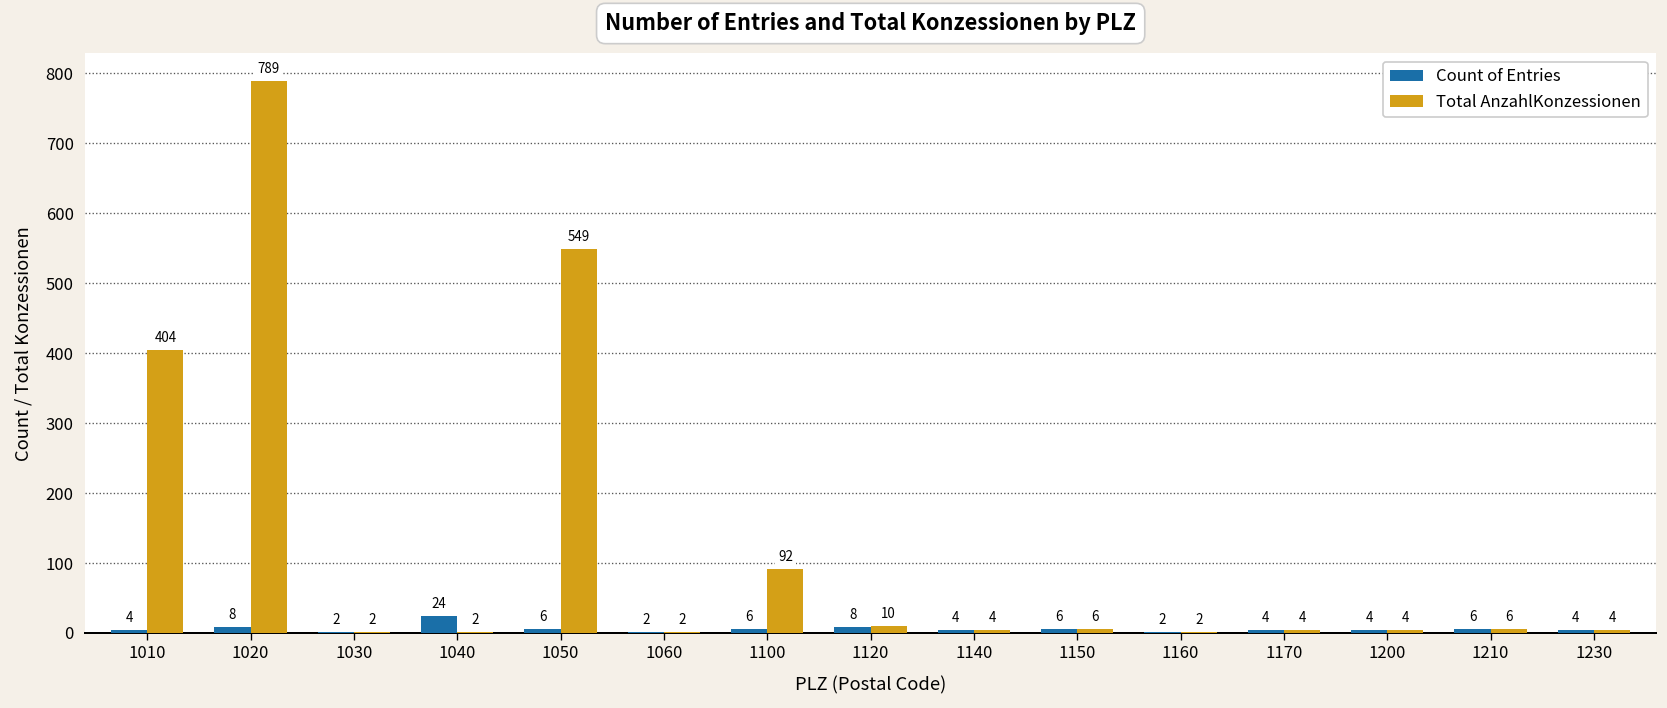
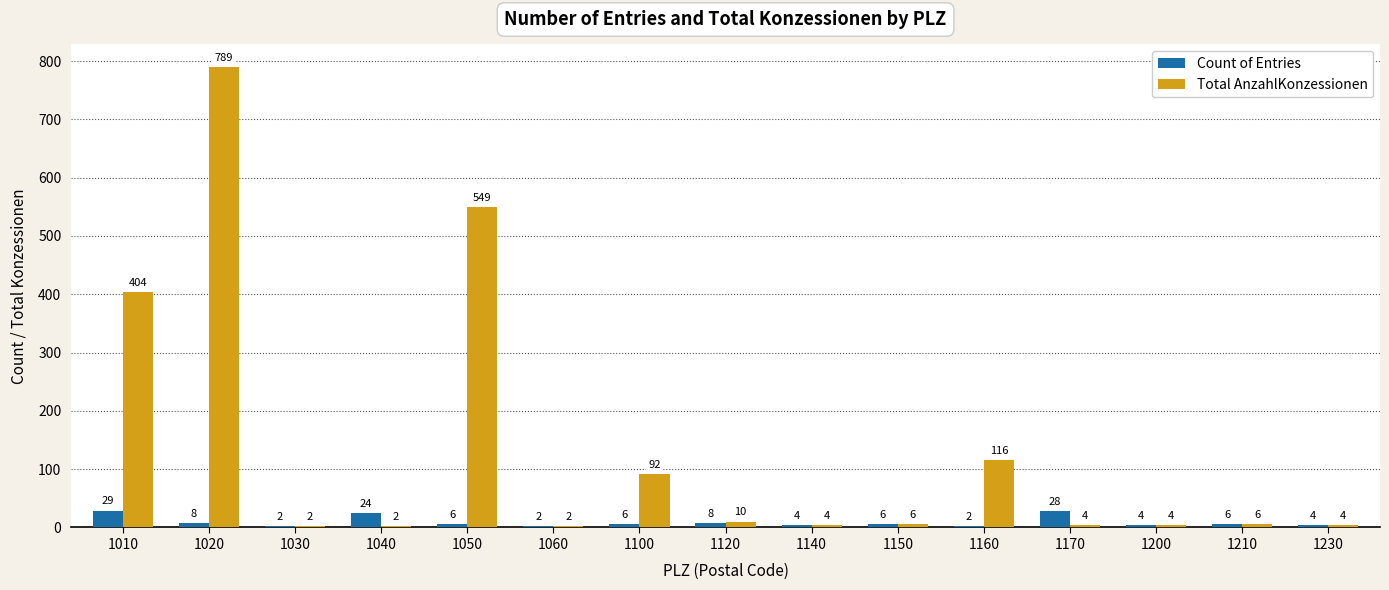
  {
    "Count of Entries": {
-     "1010": 4,
-     "1170": 4
+     "1010": 29,
+     "1170": 28
    },
    "Total AnzahlKonzessionen": {
-     "1160": 2
+     "1160": 116
    }
  }
